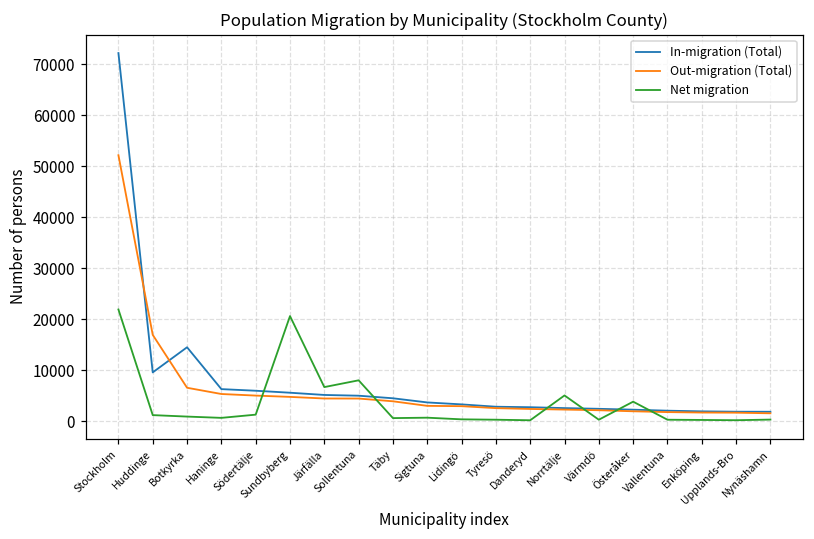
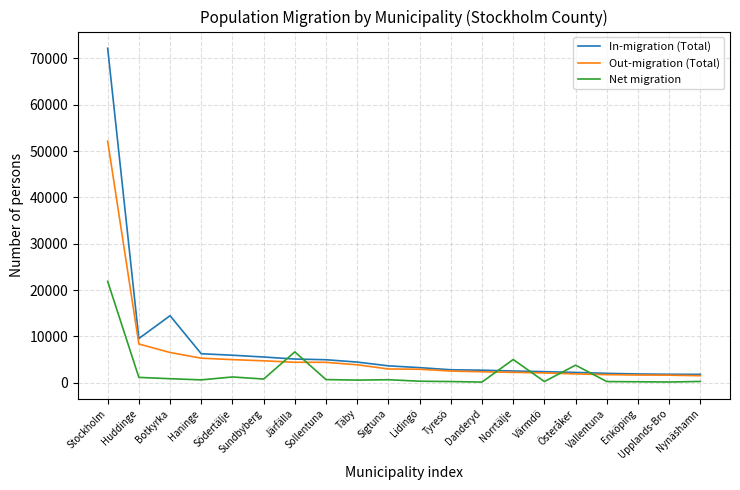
  {
    "In-migration (Total)": {
      "Stockholm": 72000,
      "Huddinge": 10000,
      "Botkyrka": 14000,
      "Haninge": 6000,
      "Södertälje": 6000,
      "Sundbyberg": 6000,
      "Järfälla": 5000,
      "Sollentuna": 5000,
      "Täby": 4000,
      "Sigtuna": 4000
    },
    "Out-migration (Total)": {
      "Stockholm": 52000,
-     "Huddinge": 17000,
+     "Huddinge": 8000,
      "Botkyrka": 7000,
      "Haninge": 5000,
      "Södertälje": 5000,
      "Sundbyberg": 5000,
      "Järfälla": 4000,
      "Sollentuna": 4000,
      "Täby": 4000,
      "Sigtuna": 3000
    },
    "Net migration": {
      "Stockholm": 22000,
      "Huddinge": 1000,
      "Botkyrka": 1000,
      "Haninge": 1000,
      "Södertälje": 1000,
-     "Sundbyberg": 21000,
+     "Sundbyberg": 1000,
      "Järfälla": 7000,
-     "Sollentuna": 8000,
+     "Sollentuna": 1000,
      "Täby": 1000,
      "Sigtuna": 1000,
      "Lidingö": 0,
      "Tyresö": 0,
      "Danderyd": 0,
      "Norrtälje": 5000,
      "Värmdö": 0,
      "Österåker": 4000,
      "Vallentuna": 0,
      "Enköping": 0,
      "Upplands-Bro": 0,
      "Nynäshamn": 0
    }
  }
